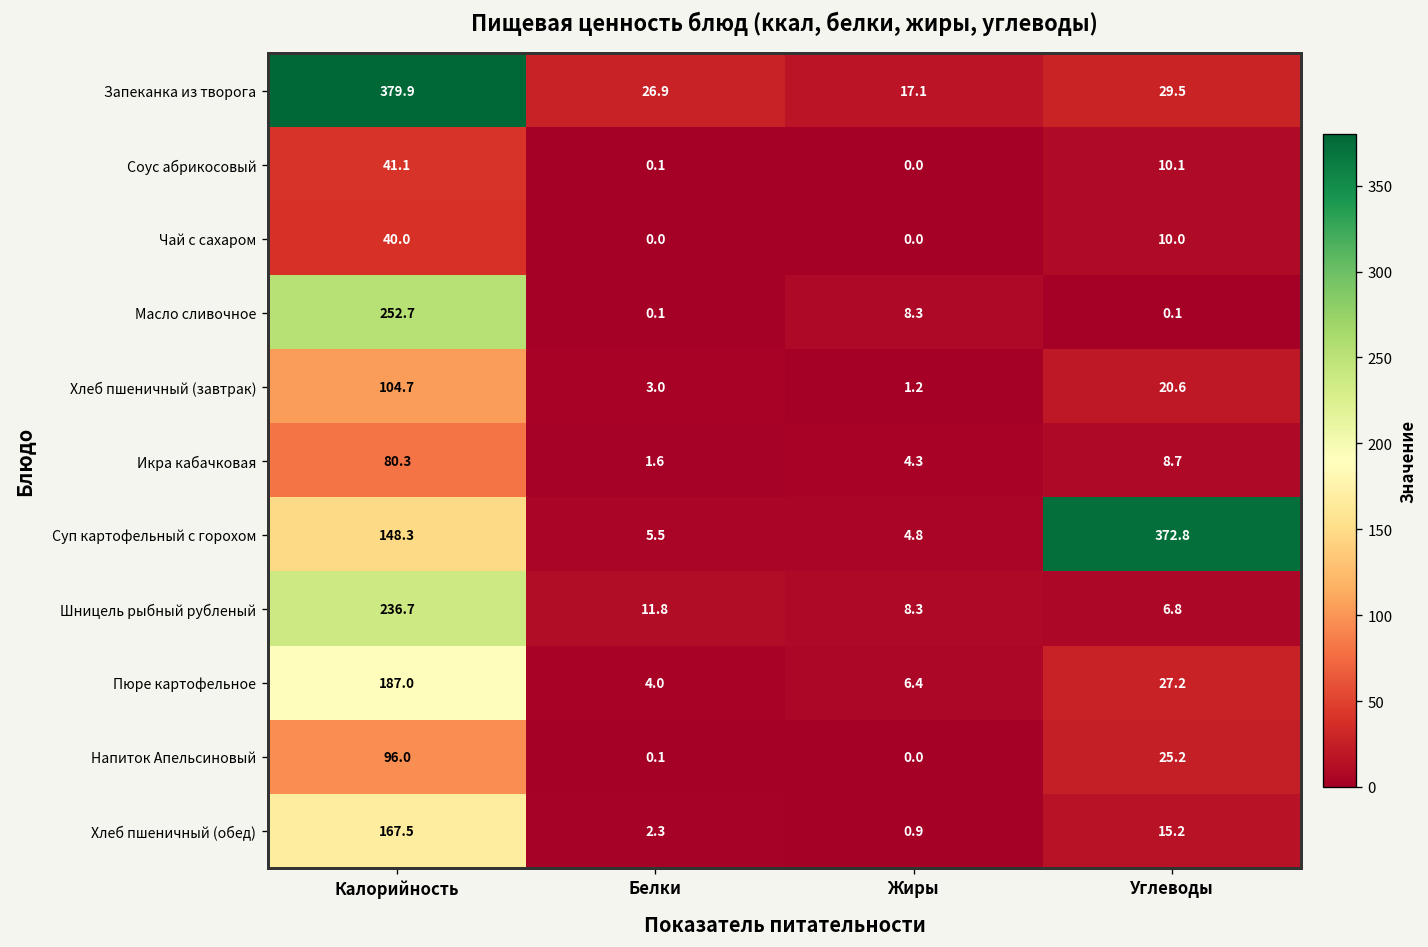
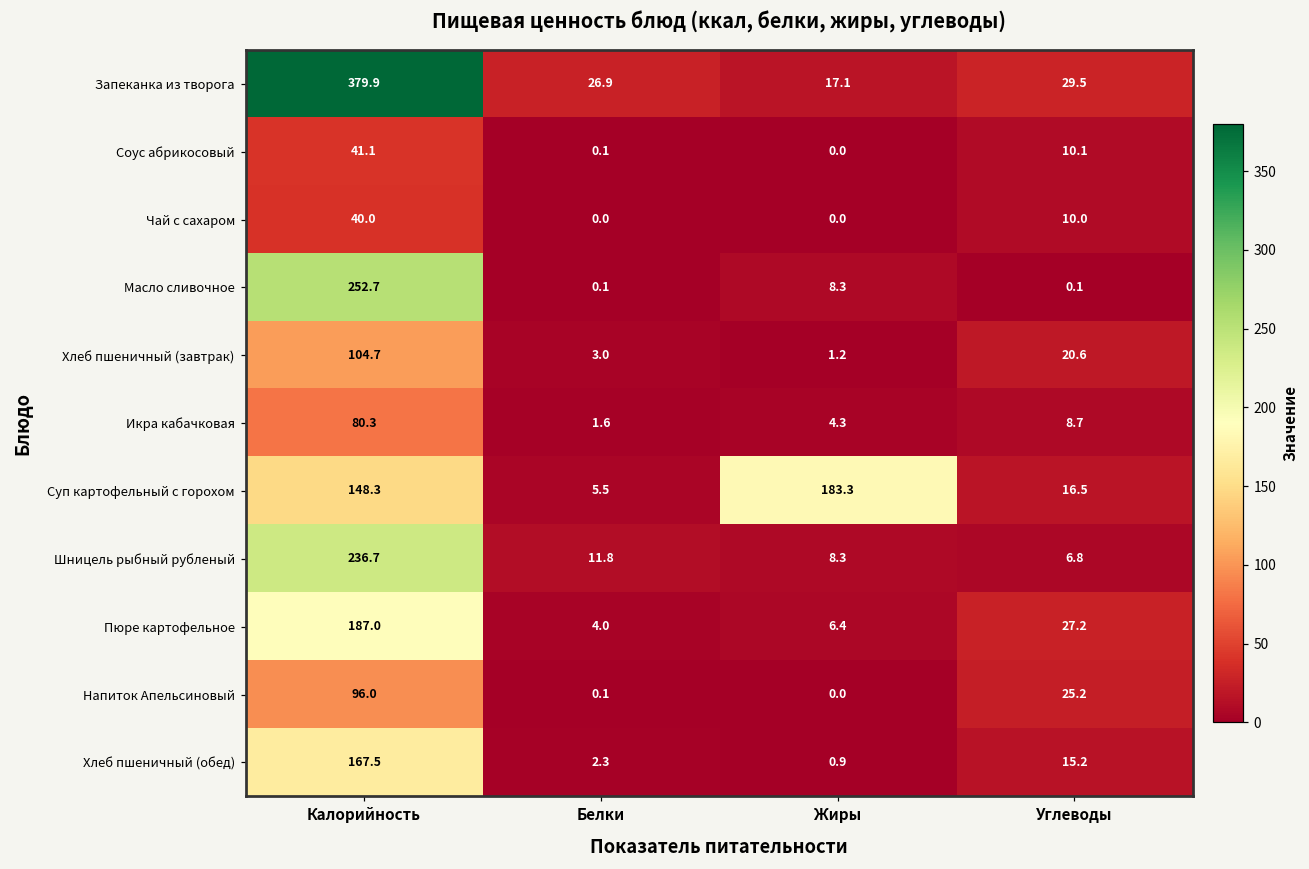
  {
    "Запеканка из творога": {
      "Калорийность": 379.9,
      "Белки": 26.9,
      "Жиры": 17.1,
      "Углеводы": 29.5
    },
    "Соус абрикосовый": {
      "Калорийность": 41.1,
      "Белки": 0.1,
      "Жиры": 0.0,
      "Углеводы": 10.1
    },
    "Чай с сахаром": {
      "Калорийность": 40.0,
      "Белки": 0.0,
      "Жиры": 0.0,
      "Углеводы": 10.0
    },
    "Масло сливочное": {
      "Калорийность": 252.7,
      "Белки": 0.1,
      "Жиры": 8.3,
      "Углеводы": 0.1
    },
    "Хлеб пшеничный (завтрак)": {
      "Калорийность": 104.7,
      "Белки": 3.0,
      "Жиры": 1.2,
      "Углеводы": 20.6
    },
    "Икра кабачковая": {
      "Калорийность": 80.3,
      "Белки": 1.6,
      "Жиры": 4.3,
      "Углеводы": 8.7
    },
    "Суп картофельный с горохом": {
      "Калорийность": 148.3,
      "Белки": 5.5,
-     "Жиры": 4.8,
-     "Углеводы": 372.8
+     "Жиры": 183.3,
+     "Углеводы": 16.5
    },
    "Шницель рыбный рубленый": {
      "Калорийность": 236.7,
      "Белки": 11.8,
      "Жиры": 8.3,
      "Углеводы": 6.8
    },
    "Пюре картофельное": {
      "Калорийность": 187.0,
      "Белки": 4.0,
      "Жиры": 6.4,
      "Углеводы": 27.2
    },
    "Напиток Апельсиновый": {
      "Калорийность": 96.0,
      "Белки": 0.1,
      "Жиры": 0.0,
      "Углеводы": 25.2
    },
    "Хлеб пшеничный (обед)": {
      "Калорийность": 167.5,
      "Белки": 2.3,
      "Жиры": 0.9,
      "Углеводы": 15.2
    }
  }
